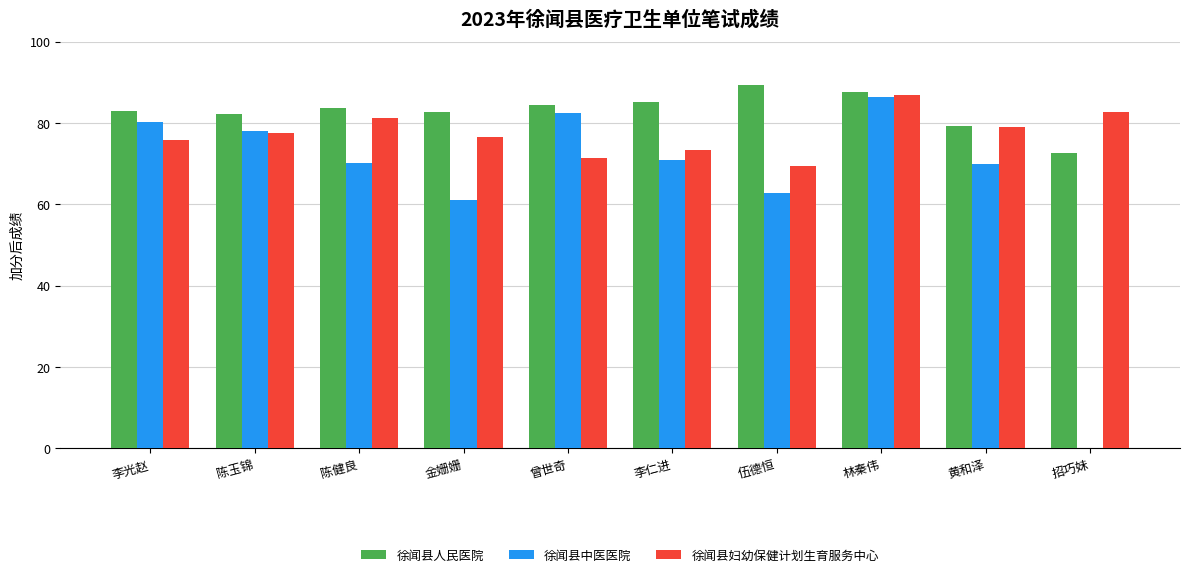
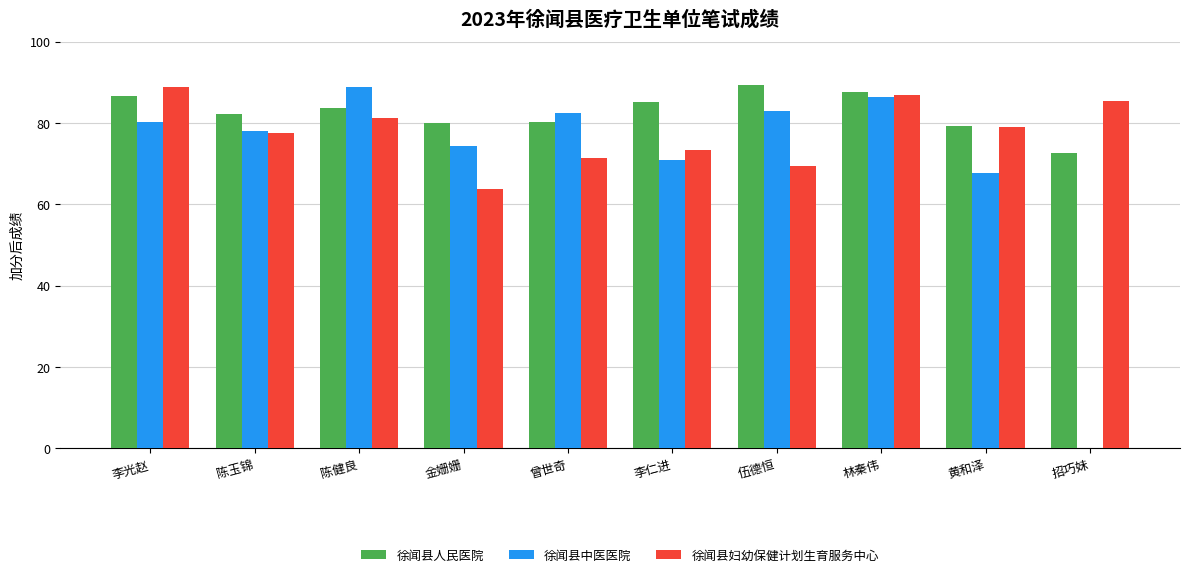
  {
    "徐闻县人民医院": {
-     "李光赵": 83,
+     "李光赵": 87,
      "陈玉锦": 82,
      "陈健良": 84,
-     "金姗姗": 83,
-     "曾世奇": 84,
+     "金姗姗": 80,
+     "曾世奇": 80,
      "李仁进": 85,
      "伍德恒": 89,
      "林秦伟": 88,
      "黄和泽": 79,
      "招巧妹": 73
    },
    "徐闻县中医医院": {
      "李光赵": 80,
      "陈玉锦": 78,
-     "陈健良": 70,
-     "金姗姗": 61,
+     "陈健良": 89,
+     "金姗姗": 74,
      "曾世奇": 82,
      "李仁进": 71,
-     "伍德恒": 63,
+     "伍德恒": 83,
      "林秦伟": 86,
-     "黄和泽": 70
+     "黄和泽": 68
    },
    "徐闻县妇幼保健计划生育服务中心": {
-     "李光赵": 76,
+     "李光赵": 89,
      "陈玉锦": 77,
      "陈健良": 81,
-     "金姗姗": 76,
+     "金姗姗": 64,
      "曾世奇": 71,
      "李仁进": 73,
      "伍德恒": 69,
      "林秦伟": 87,
      "黄和泽": 79,
-     "招巧妹": 83
+     "招巧妹": 85
    }
  }
